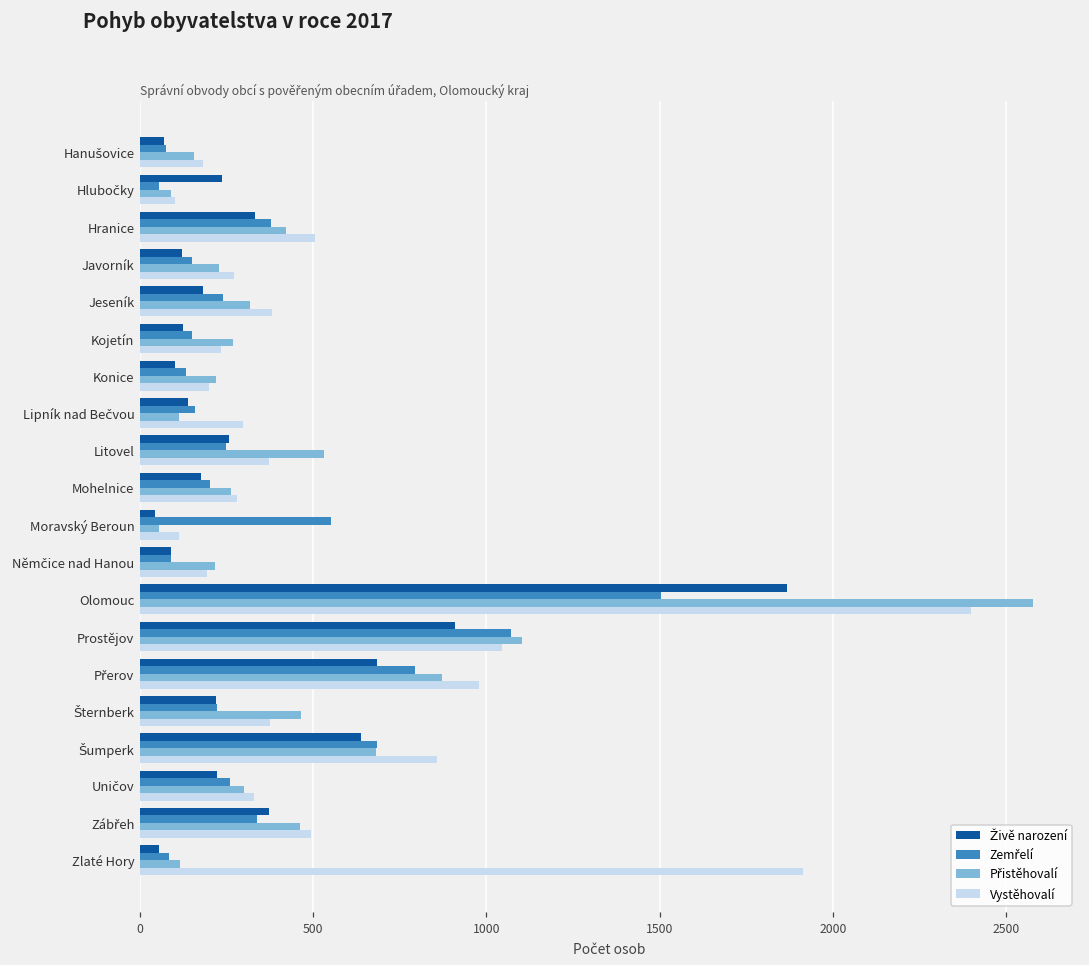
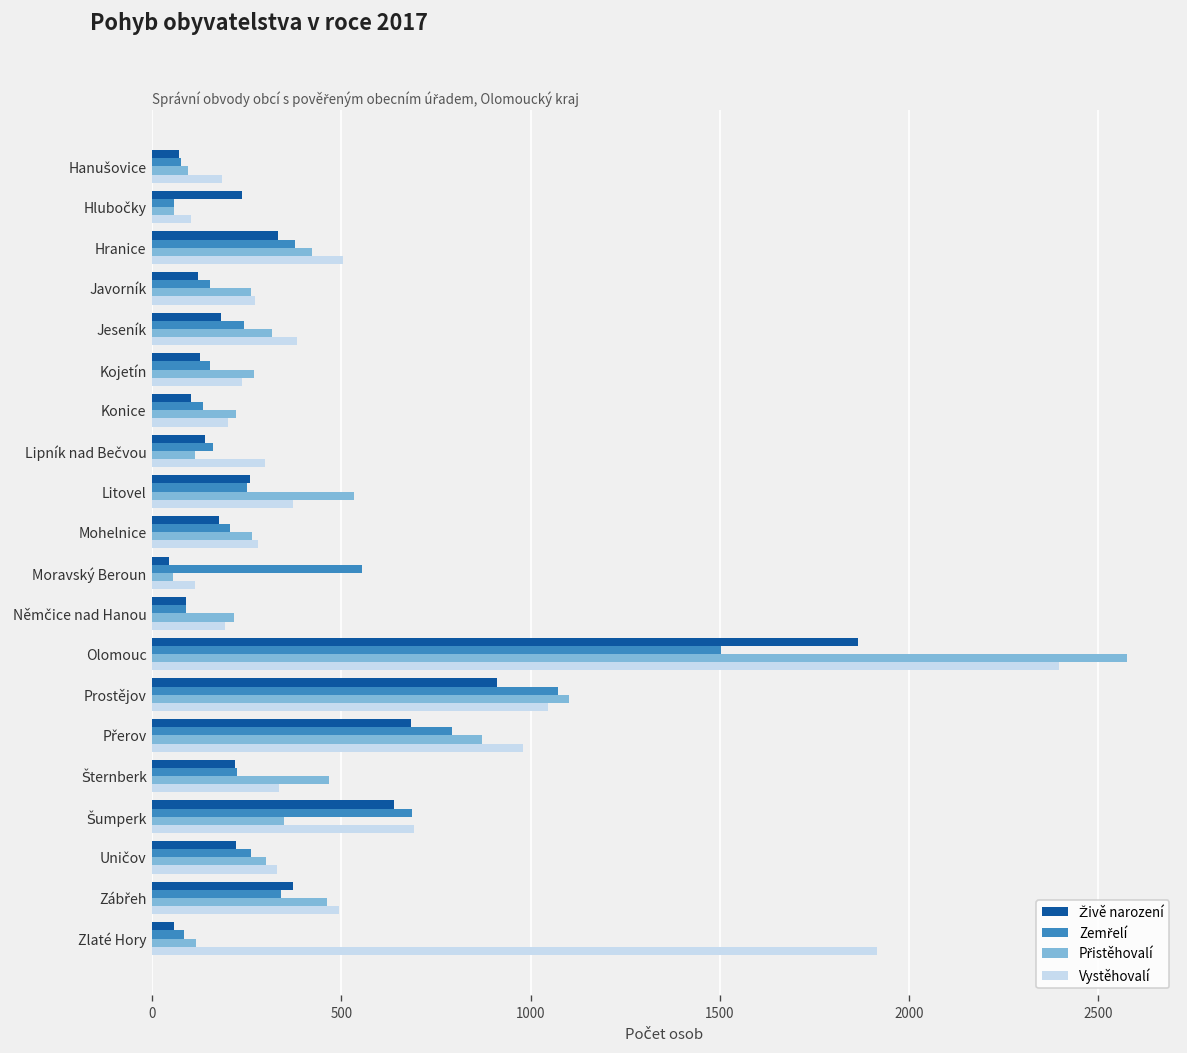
  {
    "Živě narození": {
      "Hanušovice": 70,
      "Hlubočky": 240,
      "Hranice": 330,
      "Javorník": 120,
      "Jeseník": 180,
      "Kojetín": 130,
      "Konice": 100,
      "Lipník nad Bečvou": 140,
      "Litovel": 260,
      "Mohelnice": 180,
      "Moravský Beroun": 50,
      "Němčice nad Hanou": 90,
      "Olomouc": 1870,
      "Prostějov": 910,
      "Přerov": 680,
      "Šternberk": 220,
      "Šumperk": 640,
      "Uničov": 220,
      "Zábřeh": 370,
      "Zlaté Hory": 60
    },
    "Zemřelí": {
      "Hanušovice": 80,
      "Hlubočky": 60,
      "Hranice": 380,
      "Javorník": 150,
      "Jeseník": 240,
      "Kojetín": 150,
      "Konice": 130,
      "Lipník nad Bečvou": 160,
      "Litovel": 250,
      "Mohelnice": 200,
      "Moravský Beroun": 550,
      "Němčice nad Hanou": 90,
      "Olomouc": 1500,
      "Prostějov": 1070,
      "Přerov": 790,
      "Šternberk": 220,
      "Šumperk": 690,
      "Uničov": 260,
      "Zábřeh": 340,
      "Zlaté Hory": 80
    },
    "Přistěhovalí": {
-     "Hanušovice": 160,
-     "Hlubočky": 90,
+     "Hanušovice": 90,
+     "Hlubočky": 60,
      "Hranice": 420,
-     "Javorník": 230,
+     "Javorník": 260,
      "Jeseník": 320,
      "Kojetín": 270,
      "Konice": 220,
      "Lipník nad Bečvou": 110,
      "Litovel": 530,
      "Mohelnice": 260,
      "Moravský Beroun": 60,
      "Němčice nad Hanou": 220,
      "Olomouc": 2580,
      "Prostějov": 1100,
      "Přerov": 870,
      "Šternberk": 470,
-     "Šumperk": 680,
+     "Šumperk": 350,
      "Uničov": 300,
      "Zábřeh": 460,
      "Zlaté Hory": 120
    },
    "Vystěhovalí": {
      "Hanušovice": 180,
      "Hlubočky": 100,
      "Hranice": 510,
      "Javorník": 270,
      "Jeseník": 380,
      "Kojetín": 240,
      "Konice": 200,
      "Lipník nad Bečvou": 300,
      "Litovel": 370,
      "Mohelnice": 280,
      "Moravský Beroun": 110,
      "Němčice nad Hanou": 190,
      "Olomouc": 2400,
      "Prostějov": 1050,
      "Přerov": 980,
-     "Šternberk": 380,
-     "Šumperk": 860,
+     "Šternberk": 340,
+     "Šumperk": 690,
      "Uničov": 330,
      "Zábřeh": 490,
      "Zlaté Hory": 1920
    }
  }
